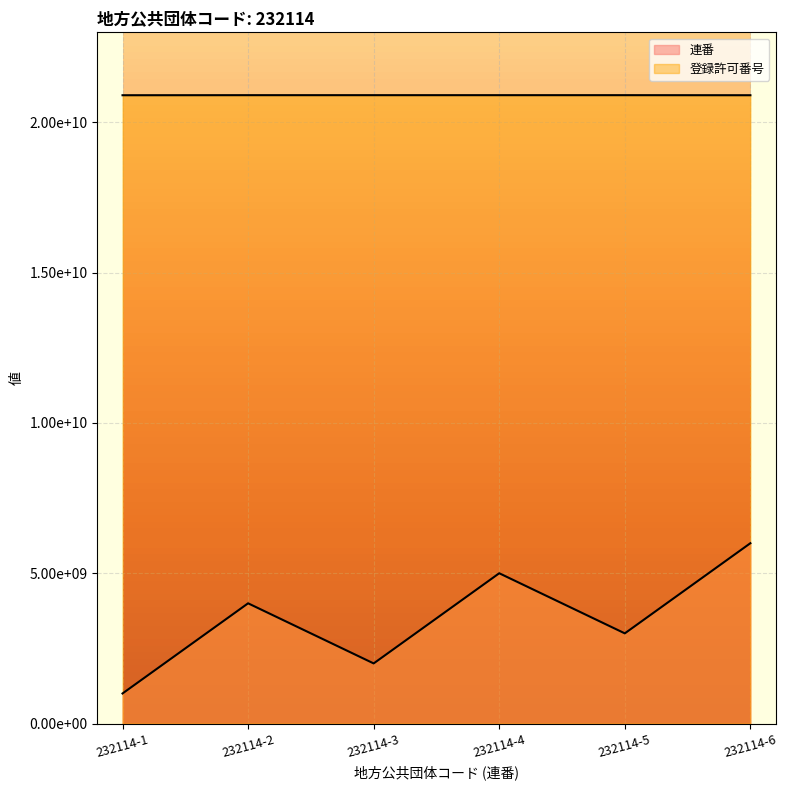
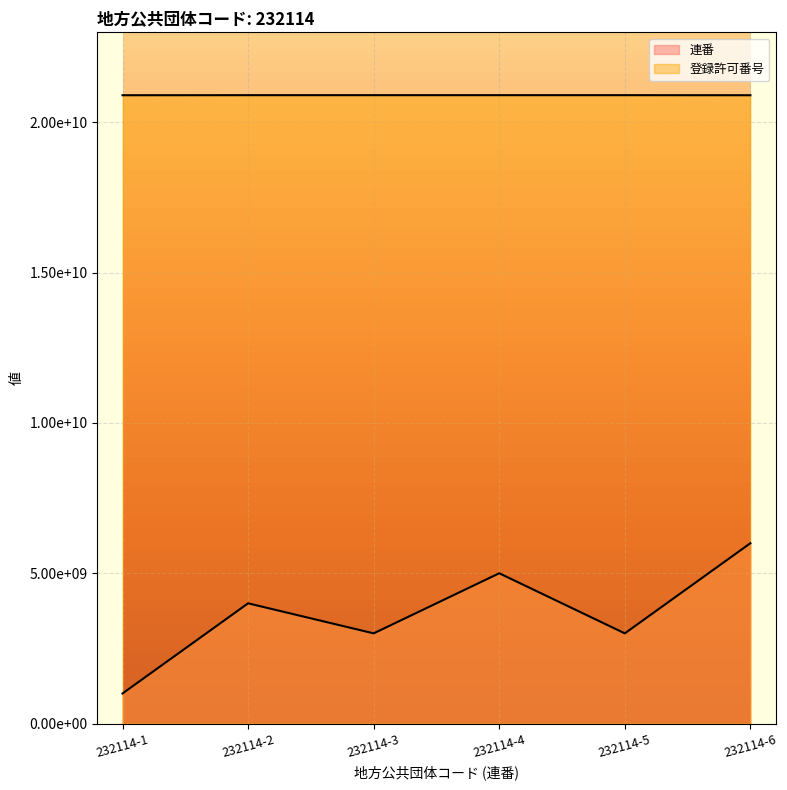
  {
    "連番": {
      "232114-1": 1000000000,
      "232114-2": 4000000000,
-     "232114-3": 2000000000,
+     "232114-3": 3000000000,
      "232114-4": 5000000000,
      "232114-5": 3000000000,
      "232114-6": 6000000000
    },
    "登録許可番号": {
      "232114-1": 20900000000,
      "232114-2": 20900000000,
      "232114-3": 20900000000,
      "232114-4": 20900000000,
      "232114-5": 20900000000,
      "232114-6": 20900000000
    }
  }
